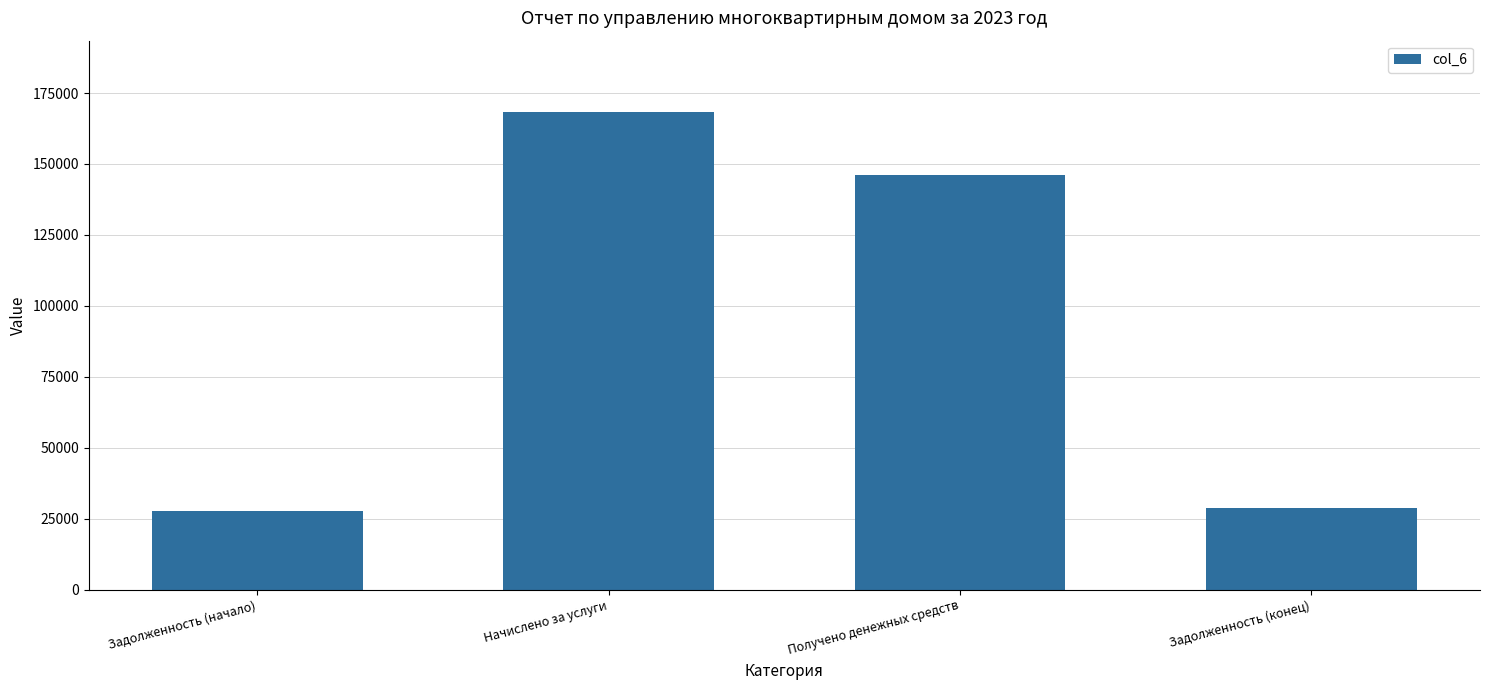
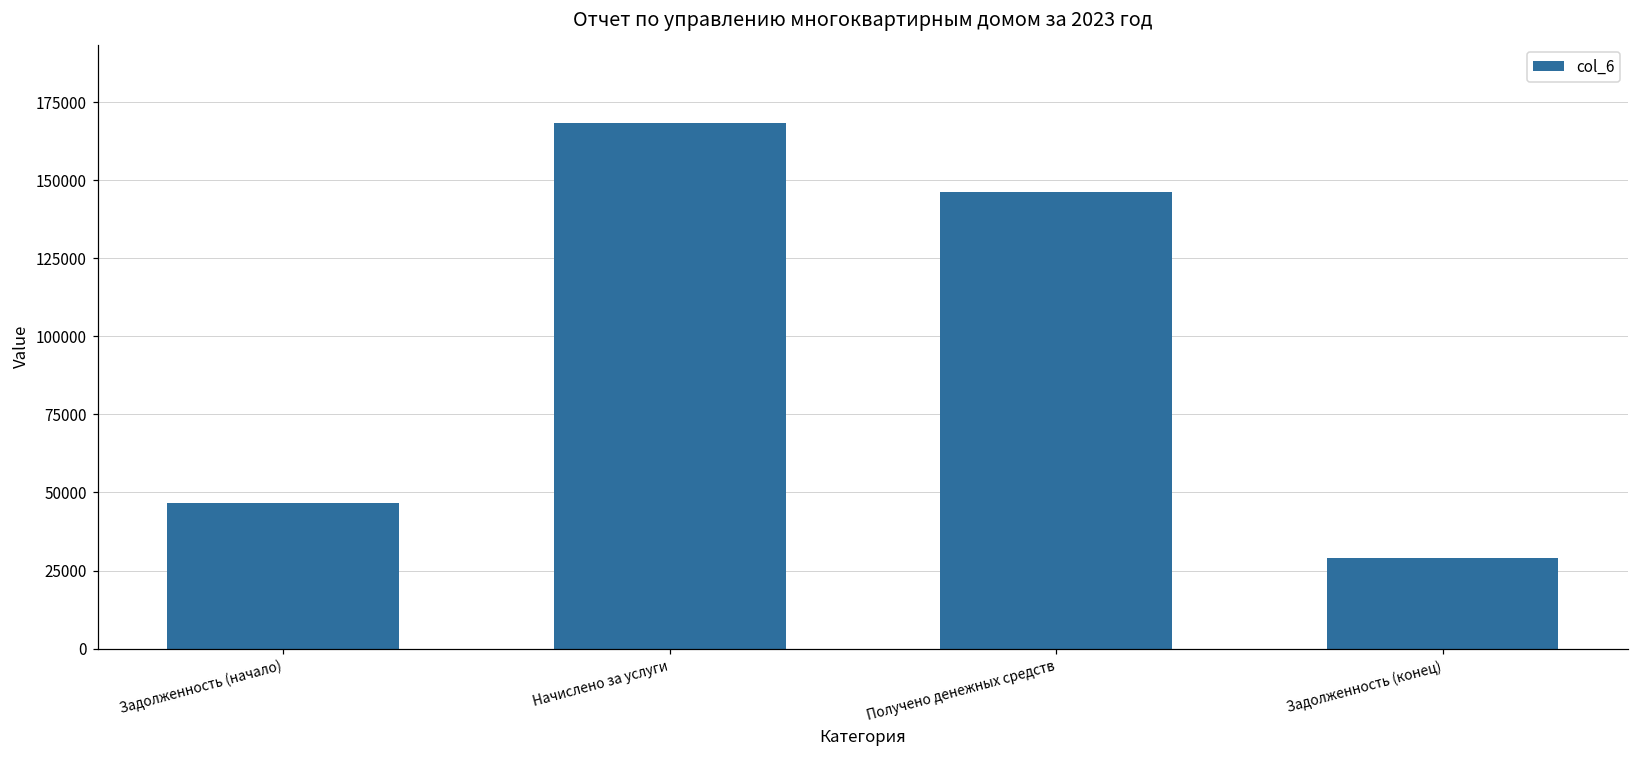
  {
-   "Задолженность (начало)": 28000,
+   "Задолженность (начало)": 47000,
    "Начислено за услуги": 168000,
    "Получено денежных средств": 146000,
    "Задолженность (конец)": 29000
  }
